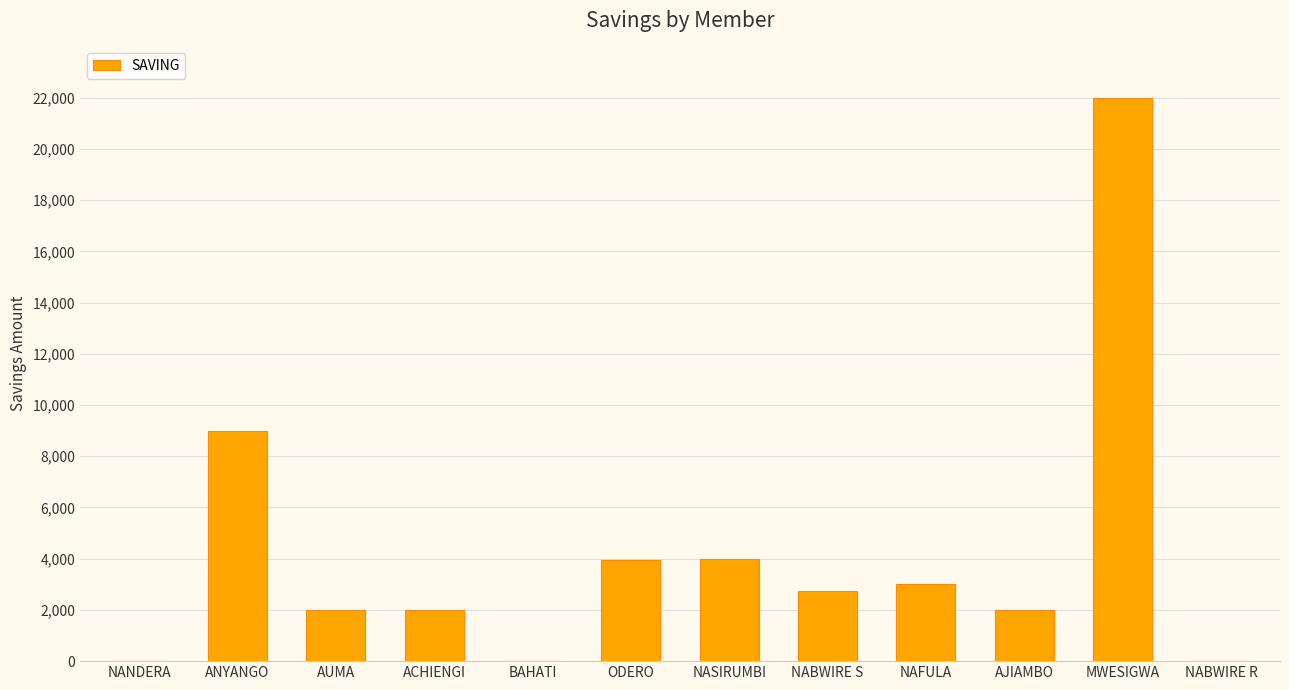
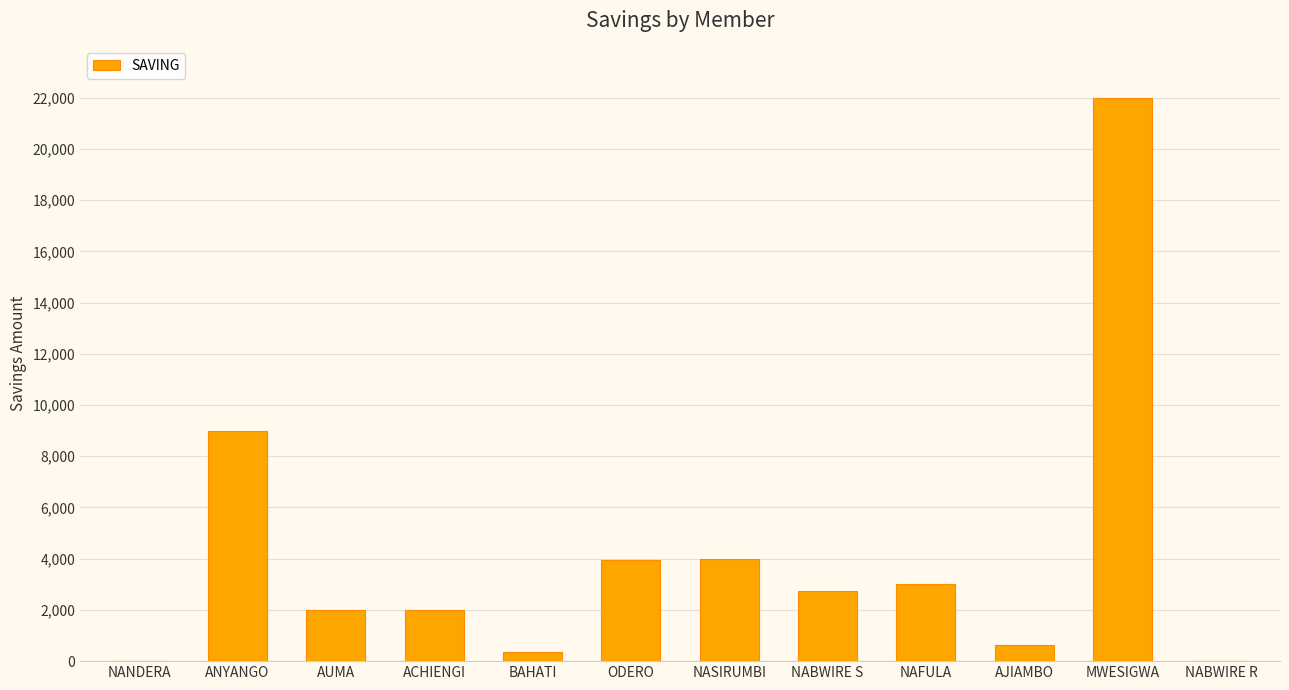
  {
    "NANDERA": "0",
    "ANYANGO": "9,000",
    "AUMA": "2,000",
    "ACHIENGI": "2,000",
-   "BAHATI": "0",
+   "BAHATI": "300",
    "ODERO": "4,000",
    "NASIRUMBI": "4,000",
    "NABWIRE S": "2,700",
    "NAFULA": "3,000",
-   "AJIAMBO": "2,000",
+   "AJIAMBO": "600",
    "MWESIGWA": "22,000",
    "NABWIRE R": "0"
  }
